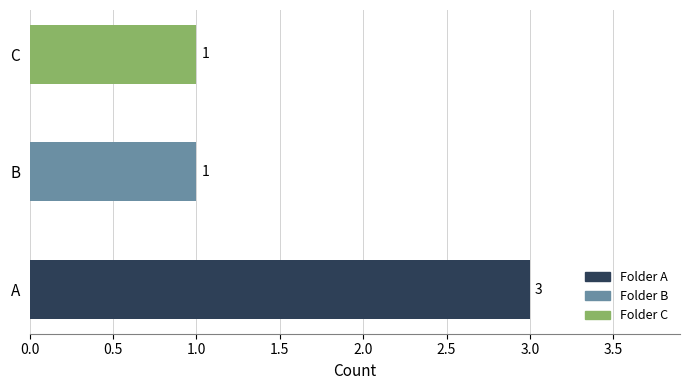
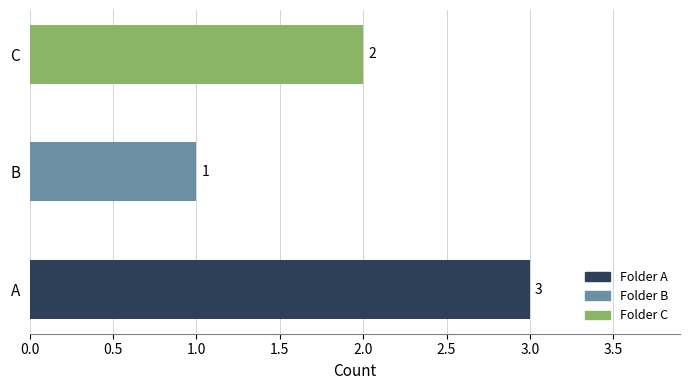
  {
-   "C": 1,
+   "C": 2,
    "B": 1,
    "A": 3
  }
